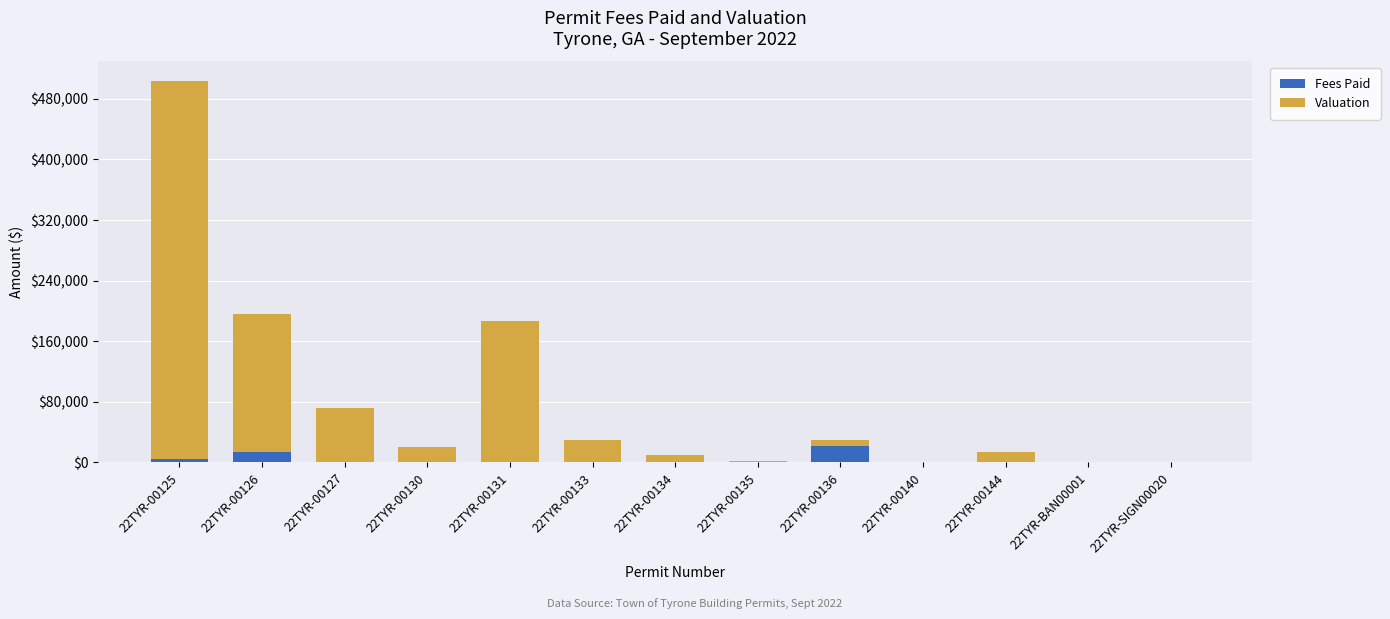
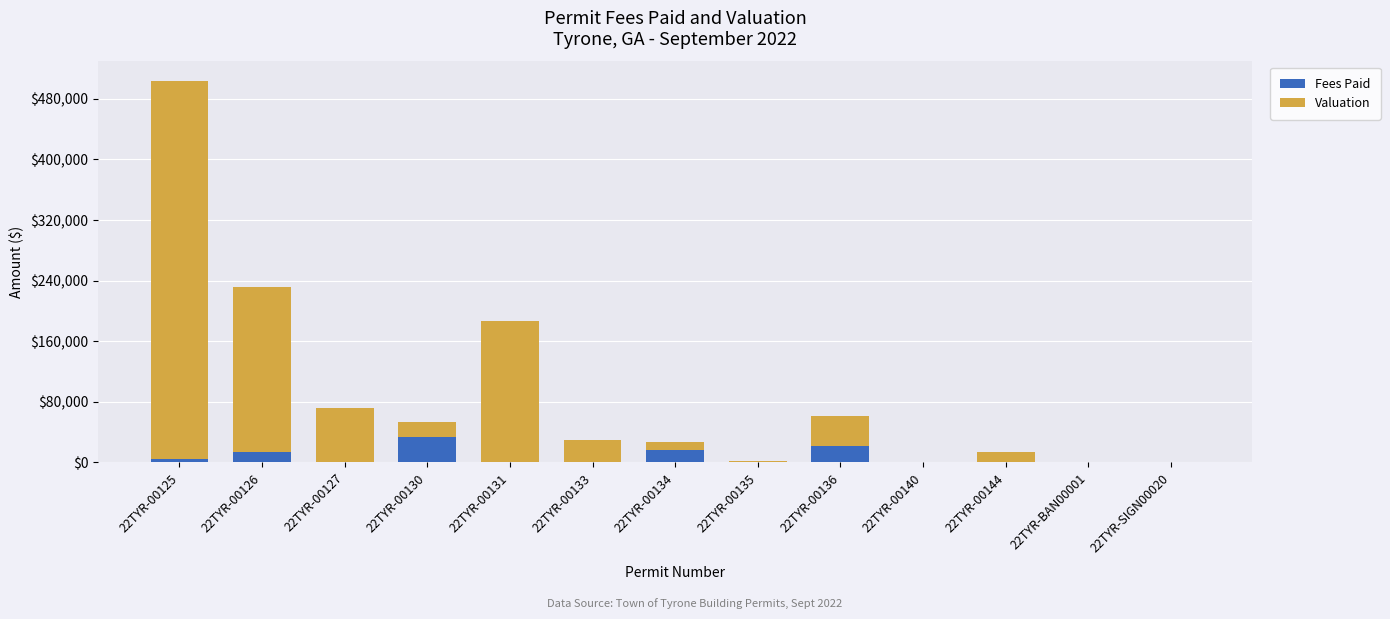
  {
    "Fees Paid": {
      "22TYR-00125": "$0",
      "22TYR-00126": "$10,000",
-     "22TYR-00130": "$0",
-     "22TYR-00134": "$0",
+     "22TYR-00130": "$30,000",
+     "22TYR-00134": "$20,000",
      "22TYR-00136": "$20,000"
    },
    "Valuation": {
      "22TYR-00125": "$500,000",
-     "22TYR-00126": "$180,000",
+     "22TYR-00126": "$220,000",
      "22TYR-00127": "$70,000",
      "22TYR-00130": "$20,000",
      "22TYR-00131": "$190,000",
      "22TYR-00133": "$30,000",
      "22TYR-00134": "$10,000",
-     "22TYR-00136": "$10,000",
+     "22TYR-00136": "$40,000",
      "22TYR-00144": "$10,000",
      "22TYR-BAN00001": "$0",
      "22TYR-SIGN00020": "$0"
    }
  }
